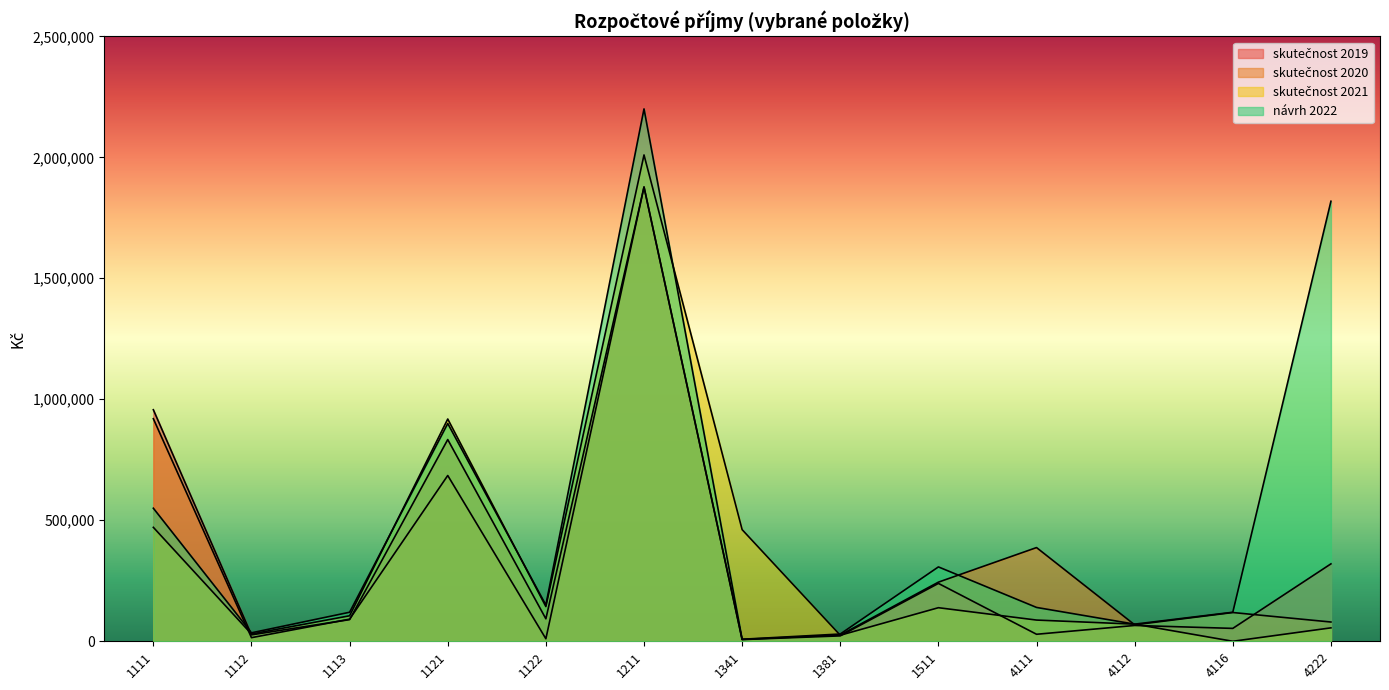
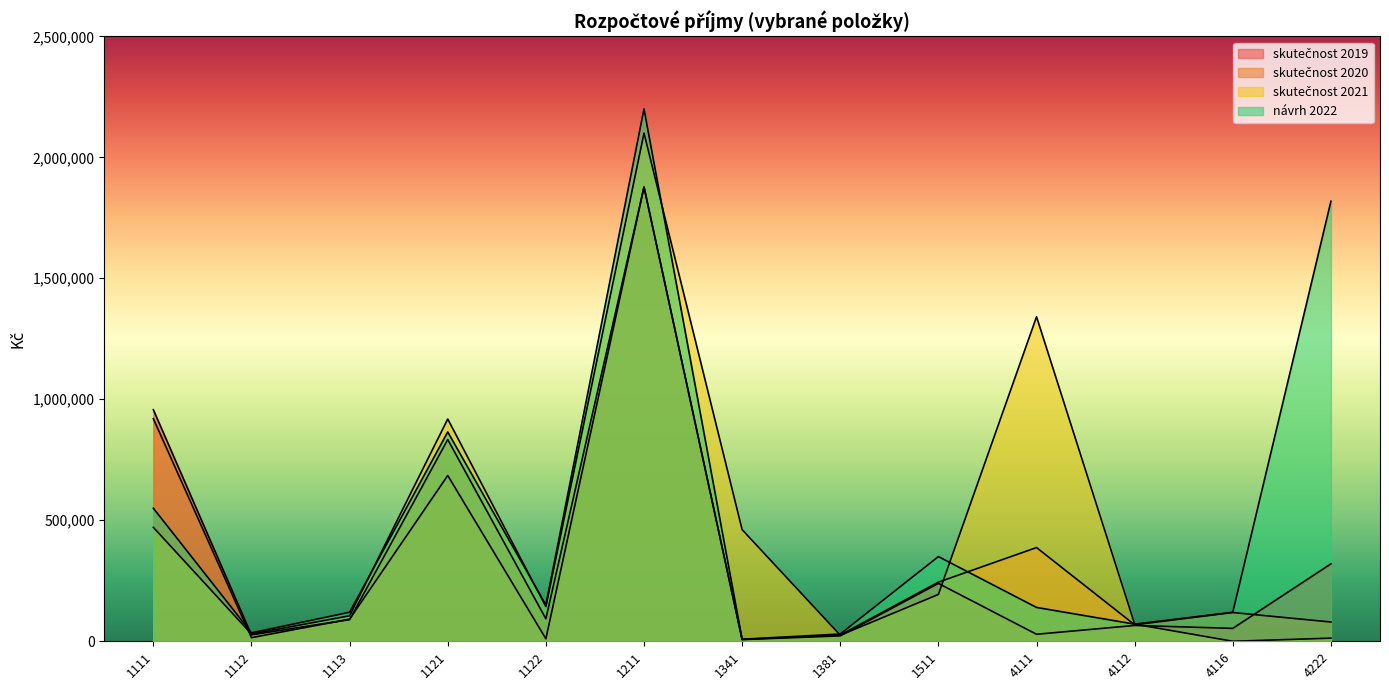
  {
    "skutečnost 2021": {
      "1111": "470,000",
      "1113": "110,000",
      "1121": "920,000",
-     "1211": "2,010,000",
+     "1211": "2,100,000",
      "1341": "460,000",
-     "1511": "140,000",
-     "4111": "90,000",
+     "1511": "190,000",
+     "4111": "1,340,000",
      "4116": "0",
-     "4222": "60,000"
+     "4222": "10,000"
    },
    "návrh 2022": {
      "1111": "550,000",
      "1113": "120,000",
-     "1121": "900,000",
+     "1121": "870,000",
      "1211": "2,200,000",
-     "1511": "310,000",
+     "1511": "350,000",
      "4111": "140,000",
      "4222": "1,820,000"
    }
  }
